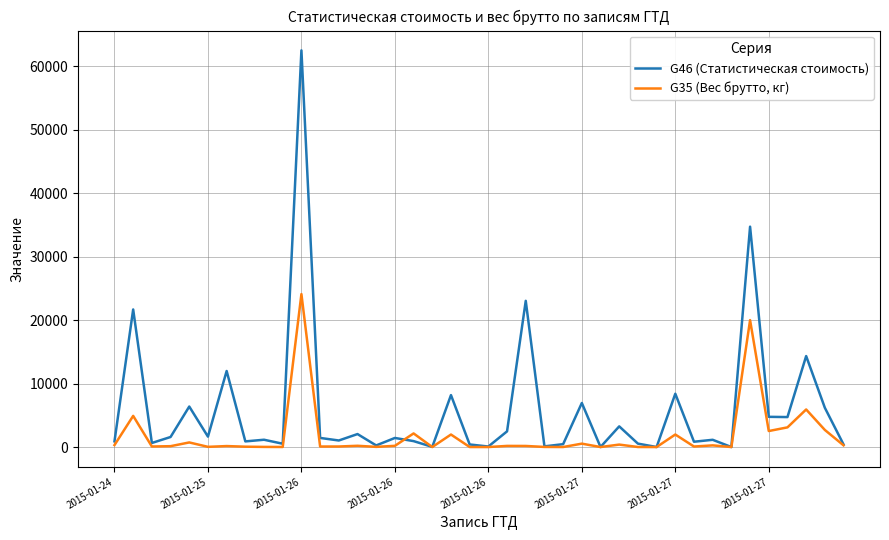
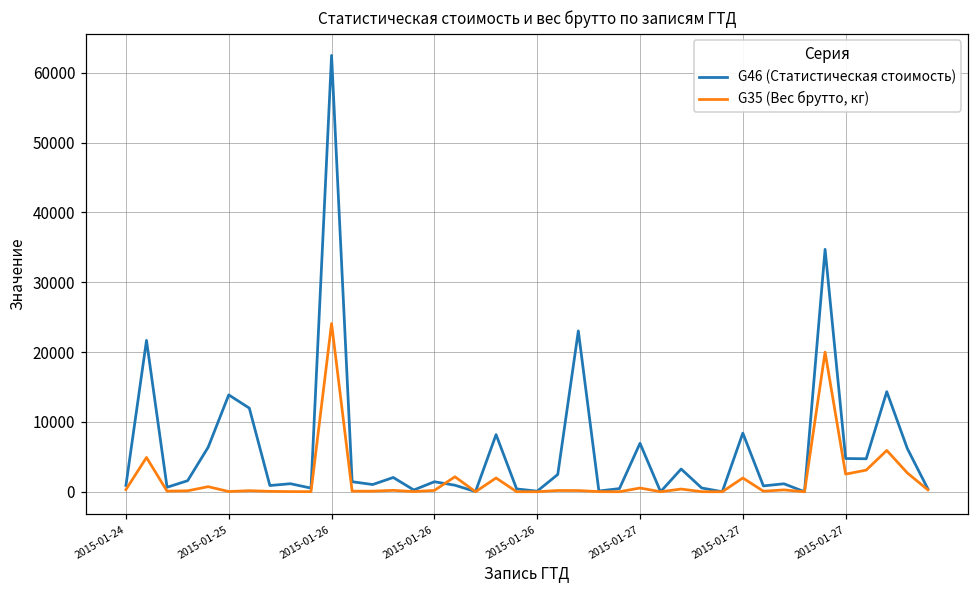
  {
    "G46 (Статистическая стоимость)": {
      "2015-01-24": 1000,
-     "2015-01-25": 2000
+     "2015-01-25": 14000
    },
    "G35 (Вес брутто, кг)": {
      "2015-01-24": 0,
      "2015-01-25": 0
    }
  }
